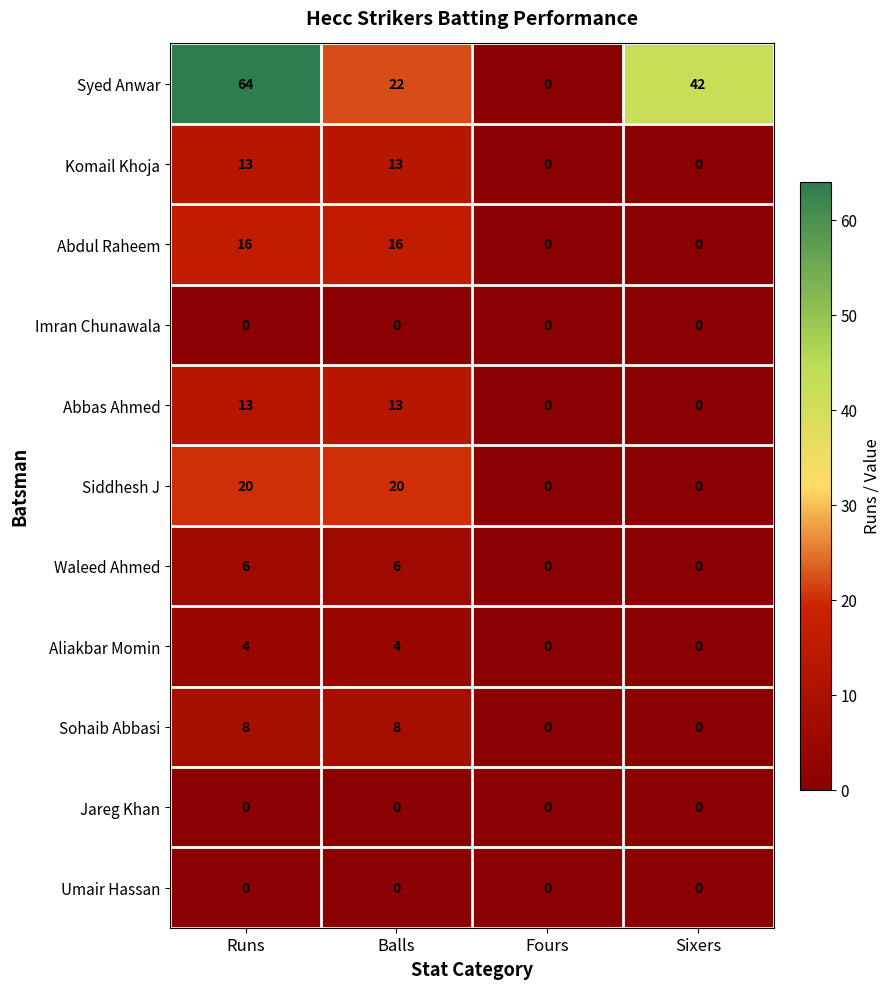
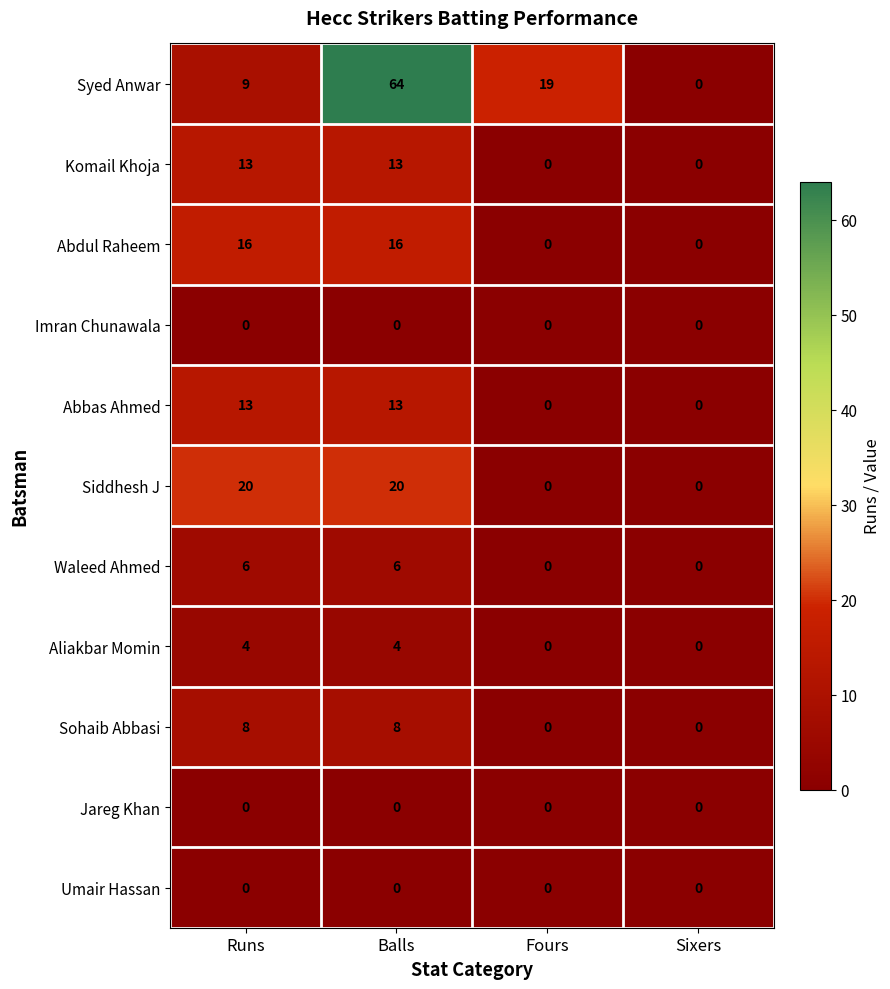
  {
    "Syed Anwar": {
-     "Runs": 64,
-     "Balls": 22,
-     "Fours": 0,
-     "Sixers": 42
+     "Runs": 9,
+     "Balls": 64,
+     "Fours": 19,
+     "Sixers": 0
    },
    "Komail Khoja": {
      "Runs": 13,
      "Balls": 13,
      "Fours": 0,
      "Sixers": 0
    },
    "Abdul Raheem": {
      "Runs": 16,
      "Balls": 16,
      "Fours": 0,
      "Sixers": 0
    },
    "Imran Chunawala": {
      "Runs": 0,
      "Balls": 0,
      "Fours": 0,
      "Sixers": 0
    },
    "Abbas Ahmed": {
      "Runs": 13,
      "Balls": 13,
      "Fours": 0,
      "Sixers": 0
    },
    "Siddhesh J": {
      "Runs": 20,
      "Balls": 20,
      "Fours": 0,
      "Sixers": 0
    },
    "Waleed Ahmed": {
      "Runs": 6,
      "Balls": 6,
      "Fours": 0,
      "Sixers": 0
    },
    "Aliakbar Momin": {
      "Runs": 4,
      "Balls": 4,
      "Fours": 0,
      "Sixers": 0
    },
    "Sohaib Abbasi": {
      "Runs": 8,
      "Balls": 8,
      "Fours": 0,
      "Sixers": 0
    },
    "Jareg Khan": {
      "Runs": 0,
      "Balls": 0,
      "Fours": 0,
      "Sixers": 0
    },
    "Umair Hassan": {
      "Runs": 0,
      "Balls": 0,
      "Fours": 0,
      "Sixers": 0
    }
  }
